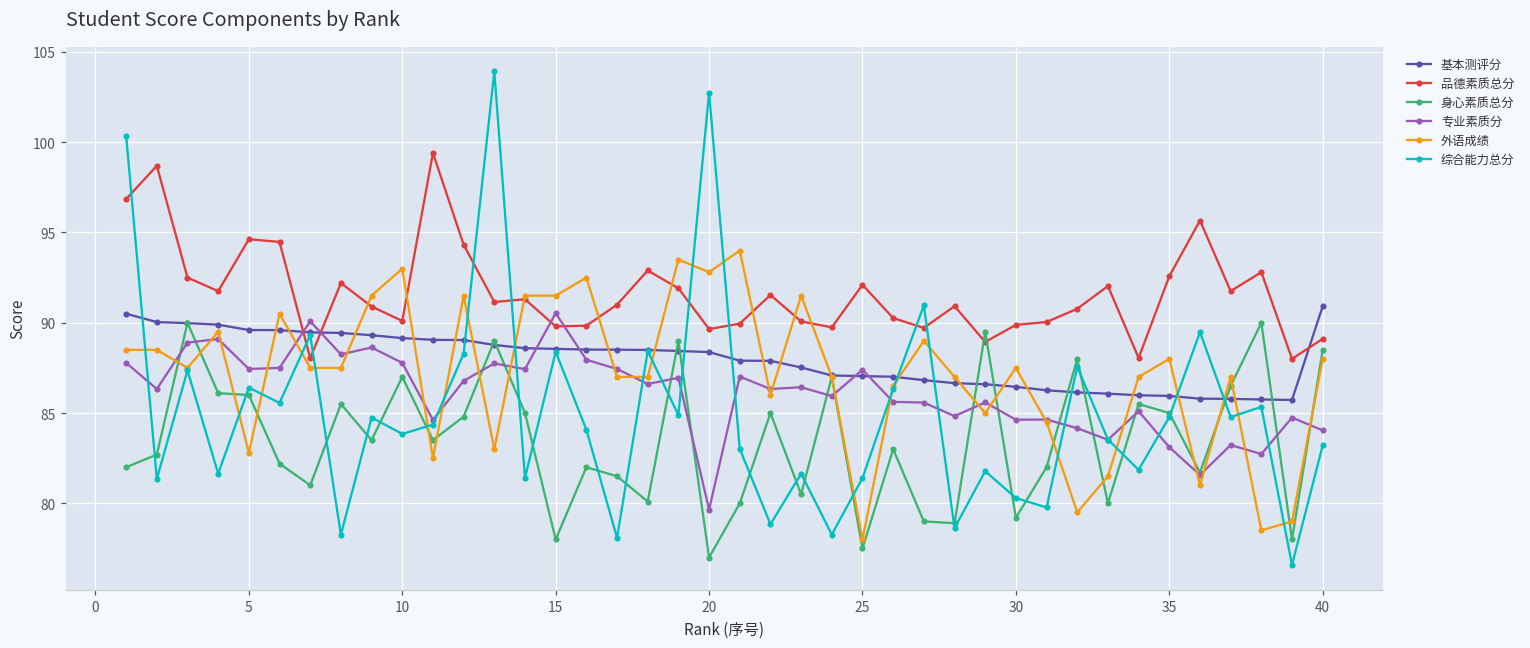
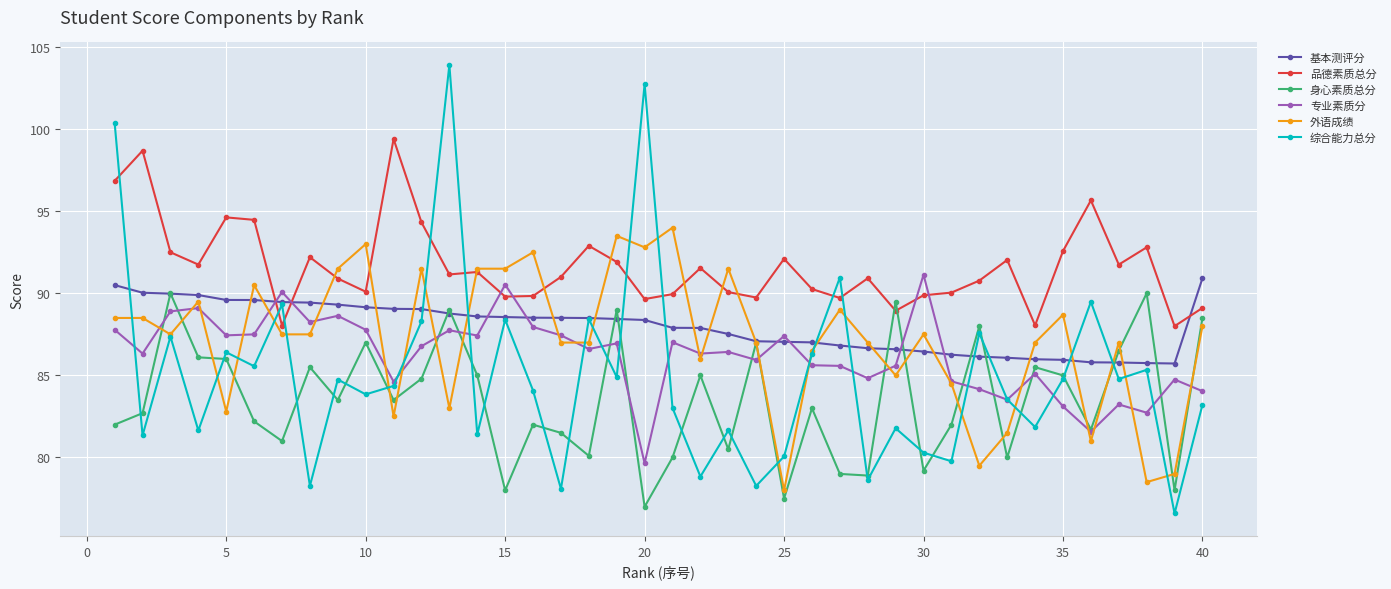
  {
    "基本测评分": {
      "5": 89.6,
      "10": 89.2,
      "15": 88.6,
      "20": 88.4,
      "25": 87.0,
      "30": 86.5,
      "35": 85.9,
      "40": 90.9
    },
    "品德素质总分": {
      "5": 94.6,
      "10": 90.1,
      "15": 89.8,
      "20": 89.7,
      "25": 92.1,
      "30": 89.9,
      "35": 92.6,
      "40": 89.1
    },
    "身心素质总分": {
      "5": 86.0,
      "10": 87.0,
      "15": 78.0,
      "20": 77.0,
      "25": 77.5,
      "30": 79.2,
      "35": 85.0,
      "40": 88.5
    },
    "专业素质分": {
      "5": 87.4,
      "10": 87.8,
      "15": 90.5,
      "20": 79.7,
      "25": 87.4,
-     "30": 84.6,
+     "30": 91.1,
      "35": 83.1,
      "40": 84.0
    },
    "外语成绩": {
      "5": 82.8,
      "10": 93.0,
      "15": 91.5,
      "20": 92.8,
      "25": 78.0,
      "30": 87.5,
-     "35": 88.0,
+     "35": 88.7,
      "40": 88.0
    },
    "综合能力总分": {
      "5": 86.4,
      "10": 83.8,
      "15": 88.4,
      "20": 102.7,
-     "25": 81.4,
+     "25": 80.1,
      "30": 80.3,
      "35": 84.8,
      "40": 83.2
    }
  }
